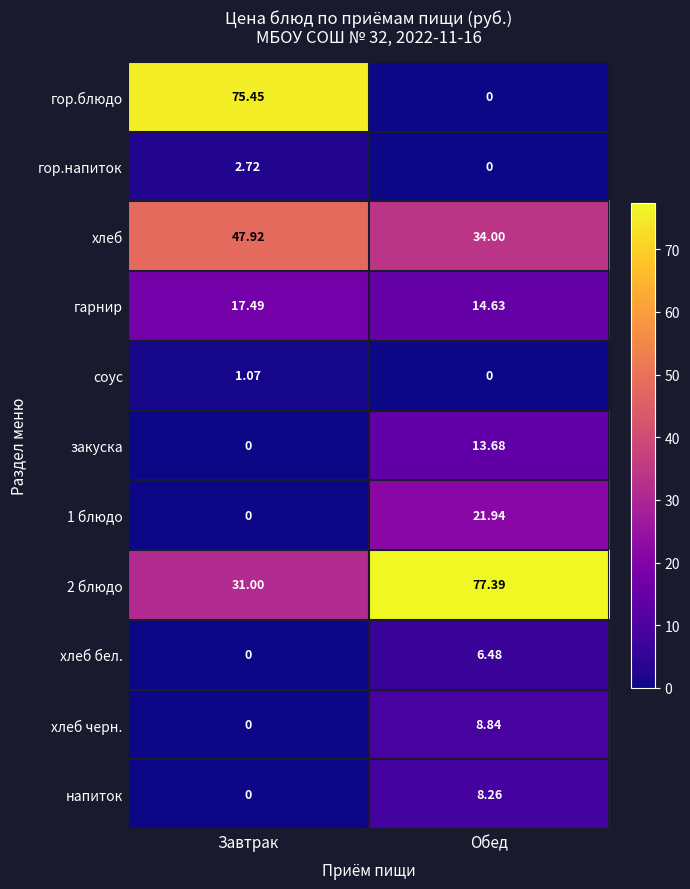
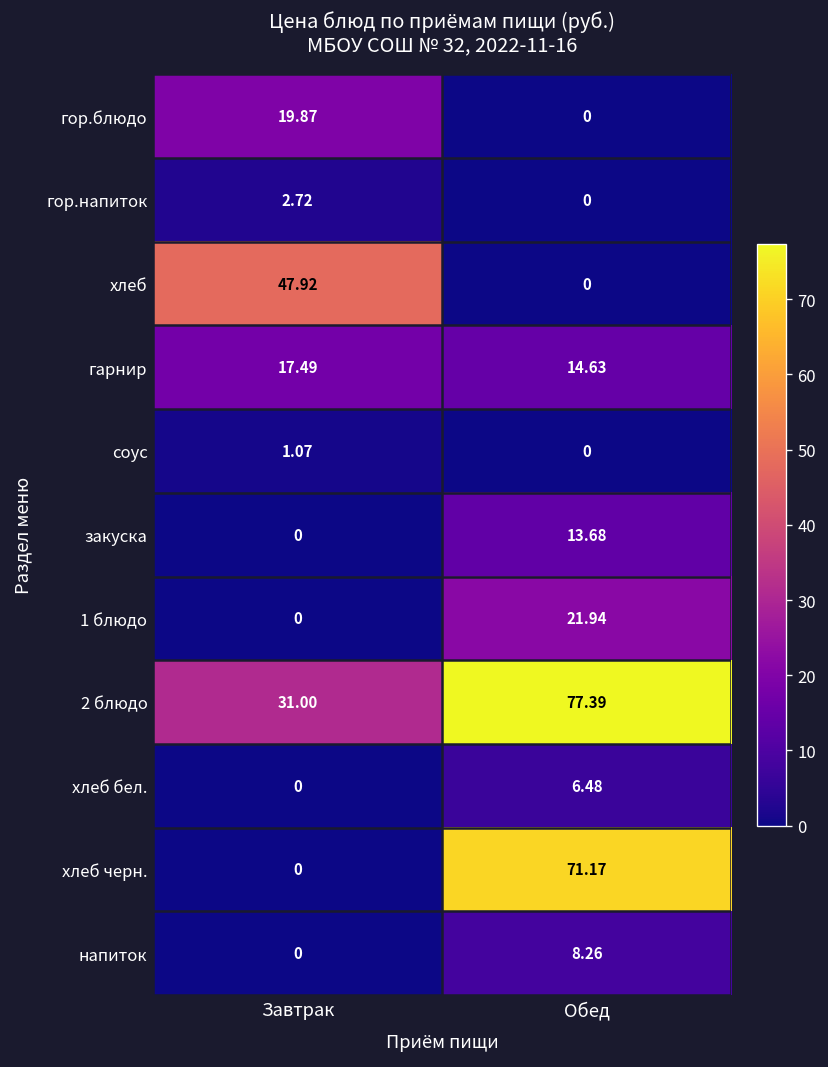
  {
    "гор.блюдо": {
-     "Завтрак": 75.45,
+     "Завтрак": 19.87,
      "Обед": 0
    },
    "гор.напиток": {
      "Завтрак": 2.72,
      "Обед": 0
    },
    "хлеб": {
      "Завтрак": 47.92,
-     "Обед": 34.00
+     "Обед": 0
    },
    "гарнир": {
      "Завтрак": 17.49,
      "Обед": 14.63
    },
    "соус": {
      "Завтрак": 1.07,
      "Обед": 0
    },
    "закуска": {
      "Завтрак": 0,
      "Обед": 13.68
    },
    "1 блюдо": {
      "Завтрак": 0,
      "Обед": 21.94
    },
    "2 блюдо": {
      "Завтрак": 31.00,
      "Обед": 77.39
    },
    "хлеб бел.": {
      "Завтрак": 0,
      "Обед": 6.48
    },
    "хлеб черн.": {
      "Завтрак": 0,
-     "Обед": 8.84
+     "Обед": 71.17
    },
    "напиток": {
      "Завтрак": 0,
      "Обед": 8.26
    }
  }
